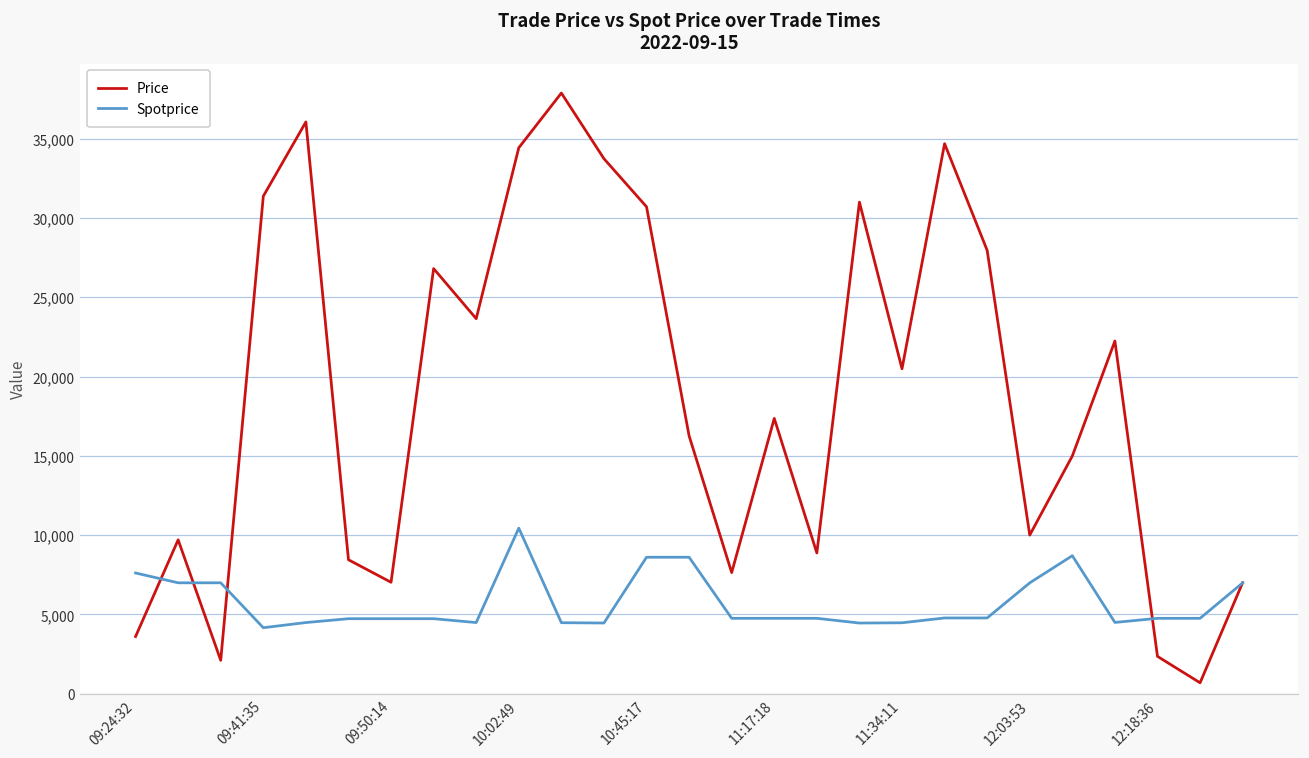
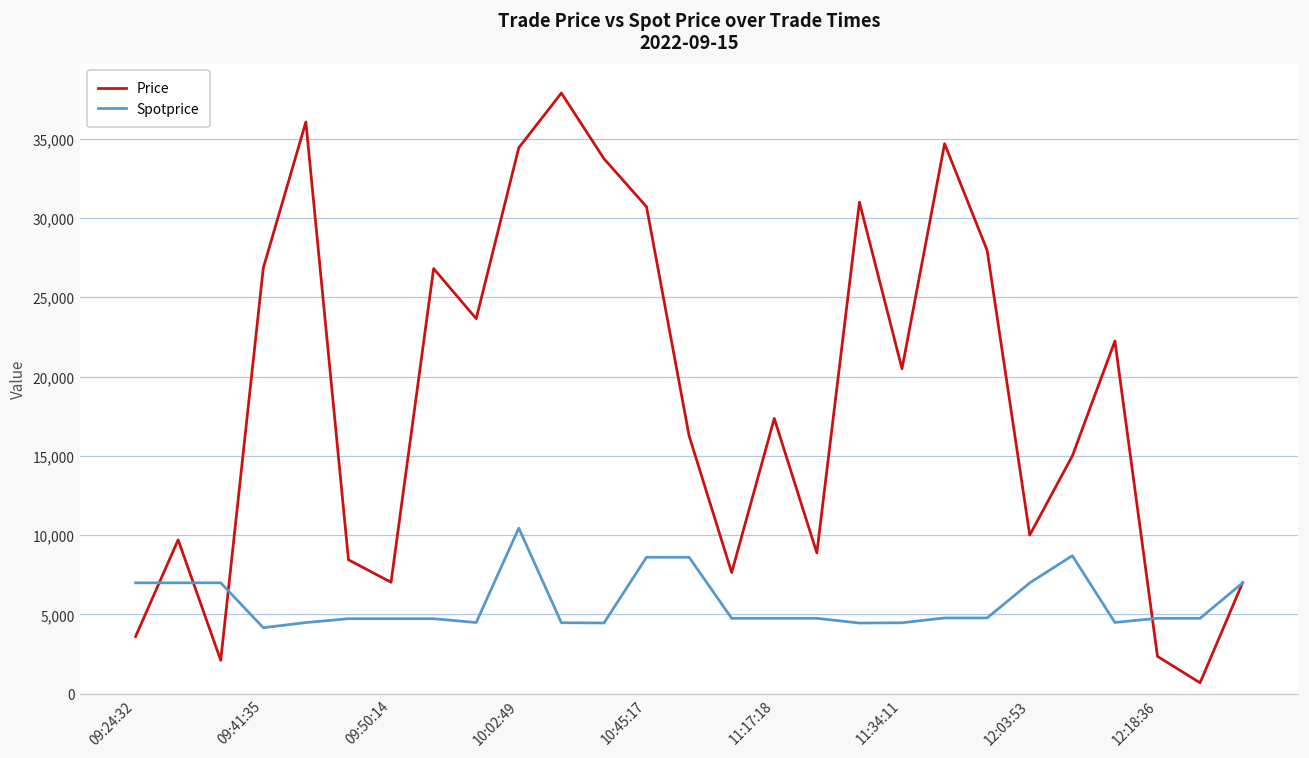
  {
    "Price": {
      "09:24:32": "3,600",
-     "09:41:35": "31,400",
+     "09:41:35": "26,900",
      "09:50:14": "7,000",
      "10:02:49": "34,400",
      "11:34:11": "20,500",
      "12:03:53": "10,000",
      "12:18:36": "2,300"
    },
    "Spotprice": {
-     "09:24:32": "7,600",
+     "09:24:32": "7,000",
      "09:41:35": "4,200",
      "09:50:14": "4,700",
      "10:02:49": "10,400",
      "11:34:11": "4,500",
      "12:03:53": "7,000",
      "12:18:36": "4,700"
    }
  }
